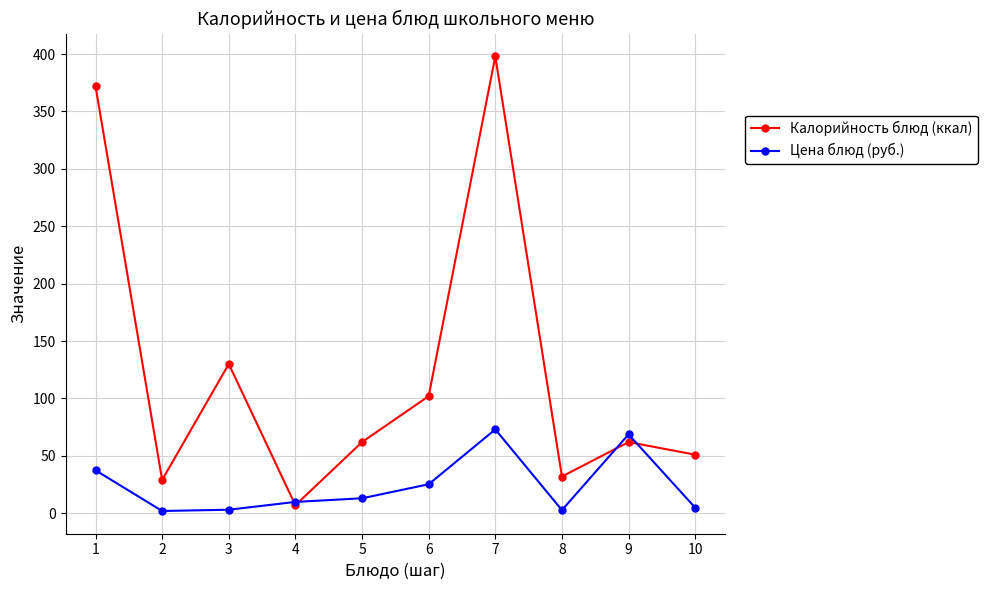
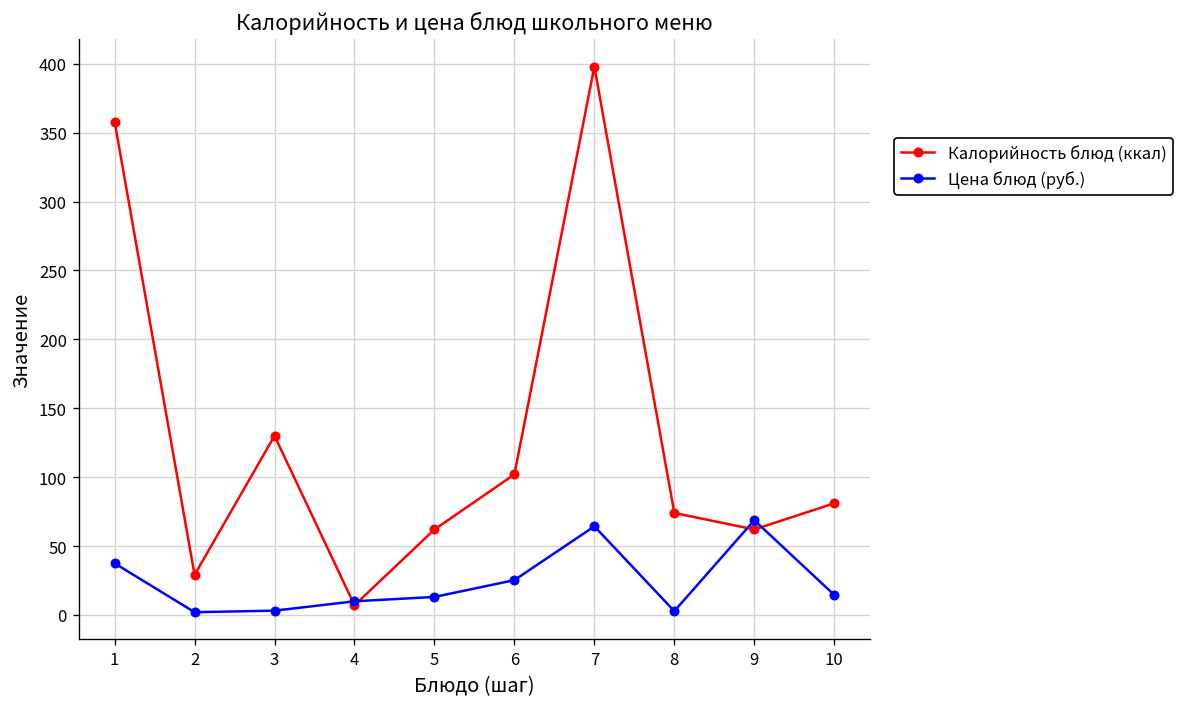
  {
    "Калорийность блюд (ккал)": {
-     "1": 372,
+     "1": 358,
      "2": 29,
      "3": 130,
      "4": 7,
      "5": 62,
      "6": 102,
      "7": 398,
-     "8": 32,
+     "8": 74,
      "9": 62,
-     "10": 51
+     "10": 81
    },
    "Цена блюд (руб.)": {
      "1": 37,
      "2": 2,
      "3": 3,
      "4": 10,
      "5": 13,
      "6": 25,
-     "7": 73,
+     "7": 64,
      "8": 3,
      "9": 69,
-     "10": 5
+     "10": 15
    }
  }
